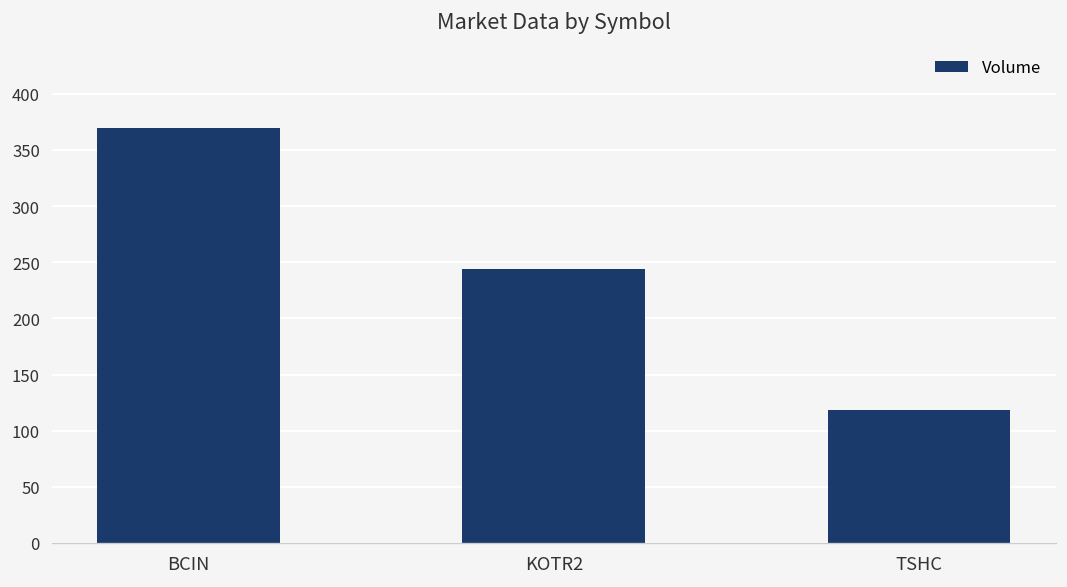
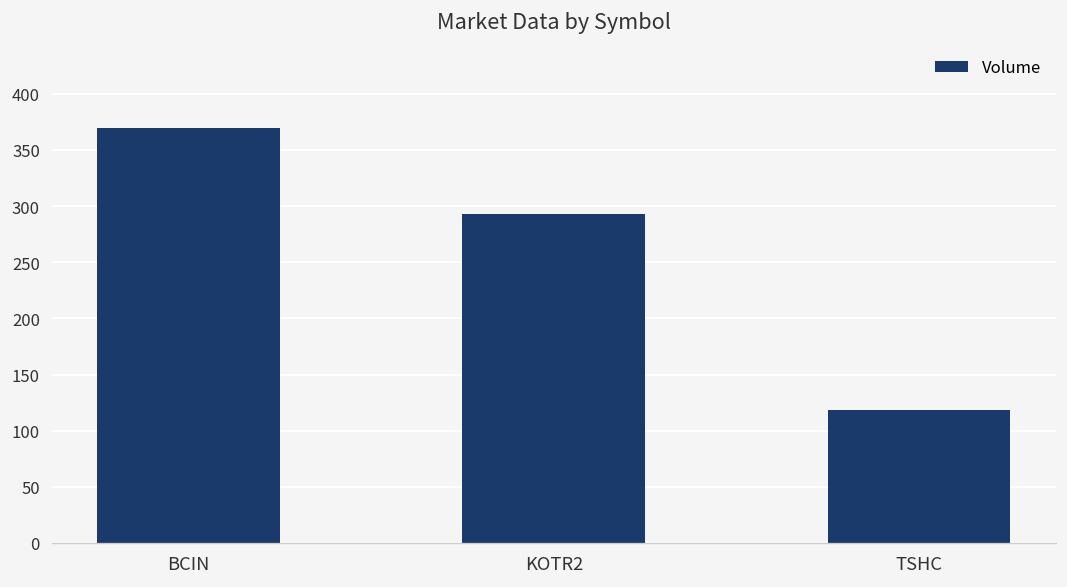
  {
    "BCIN": 370,
-   "KOTR2": 240,
+   "KOTR2": 290,
    "TSHC": 120
  }
